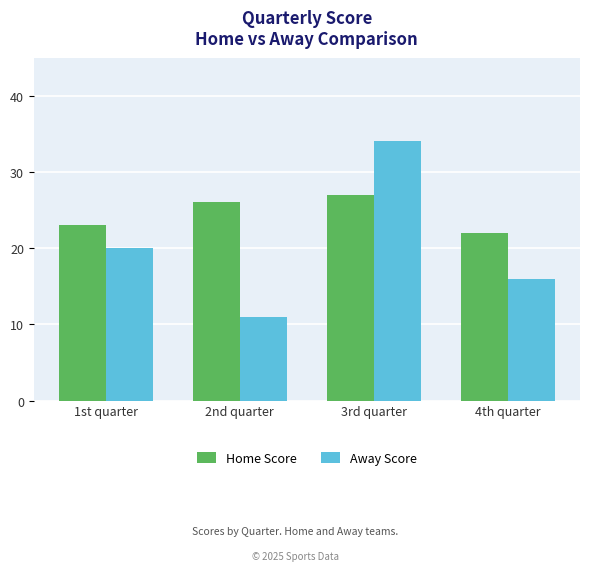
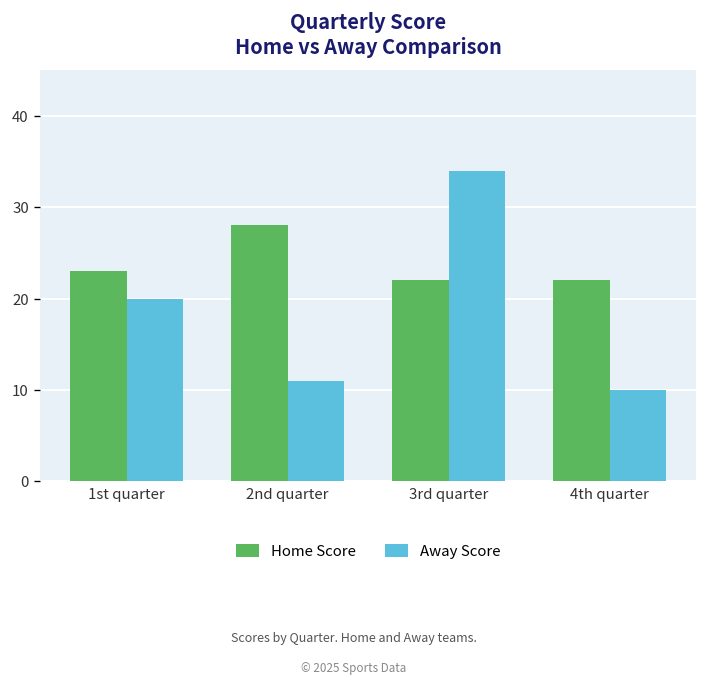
  {
    "Home Score": {
      "1st quarter": 23,
-     "2nd quarter": 26,
-     "3rd quarter": 27,
+     "2nd quarter": 28,
+     "3rd quarter": 22,
      "4th quarter": 22
    },
    "Away Score": {
      "1st quarter": 20,
      "2nd quarter": 11,
      "3rd quarter": 34,
-     "4th quarter": 16
+     "4th quarter": 10
    }
  }
